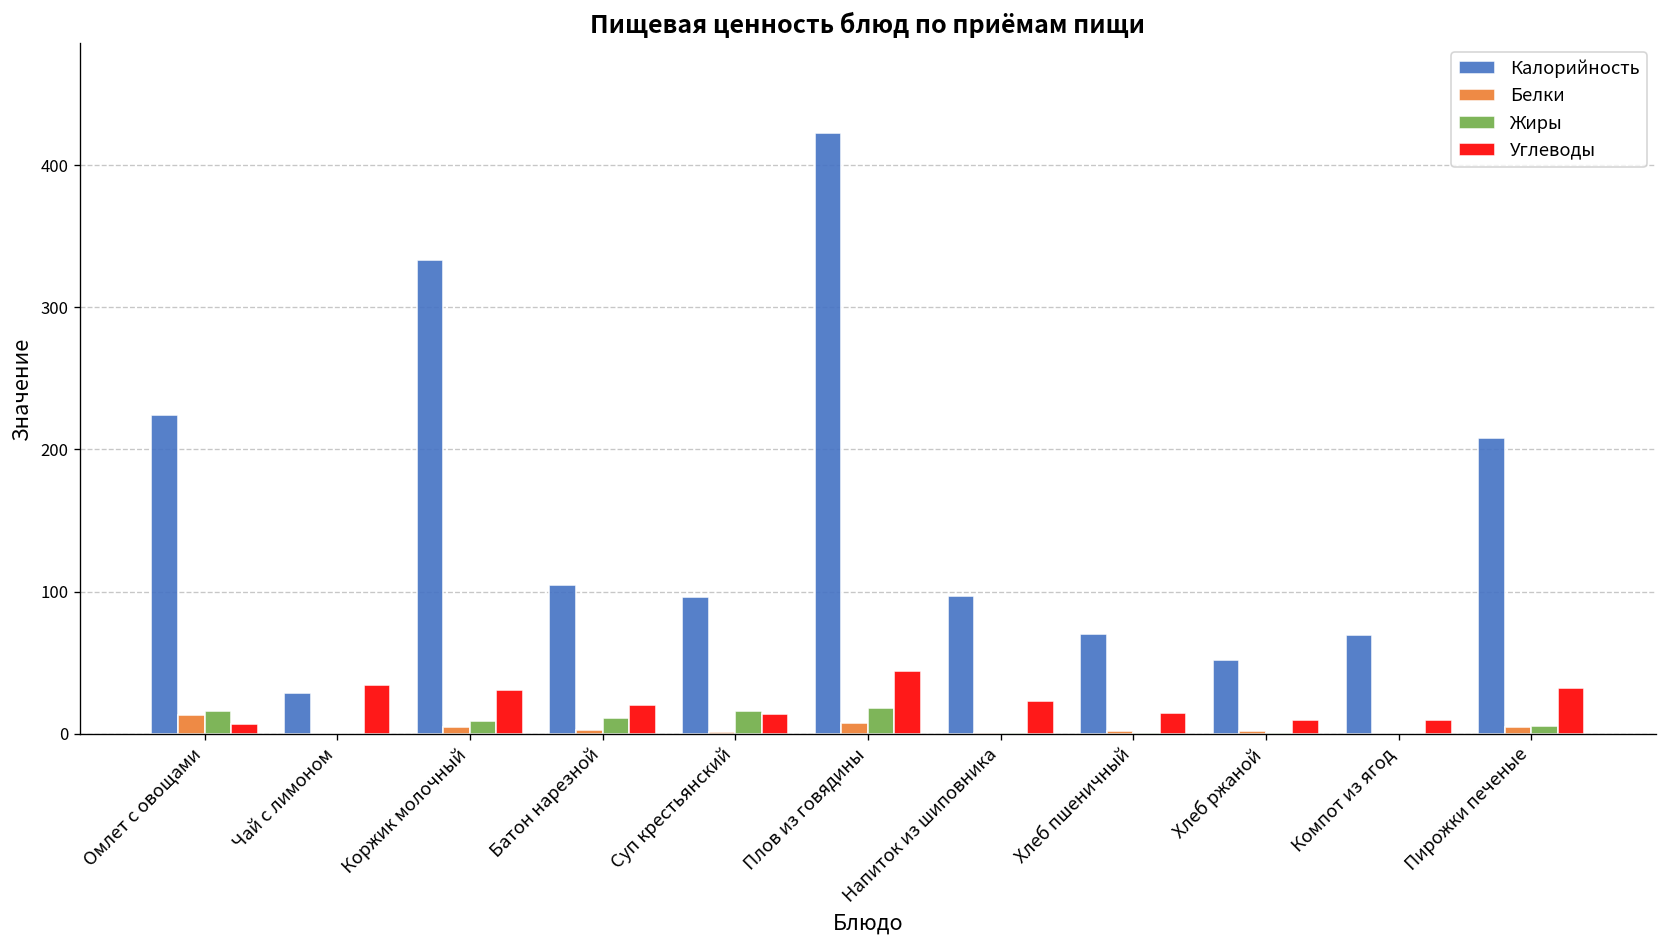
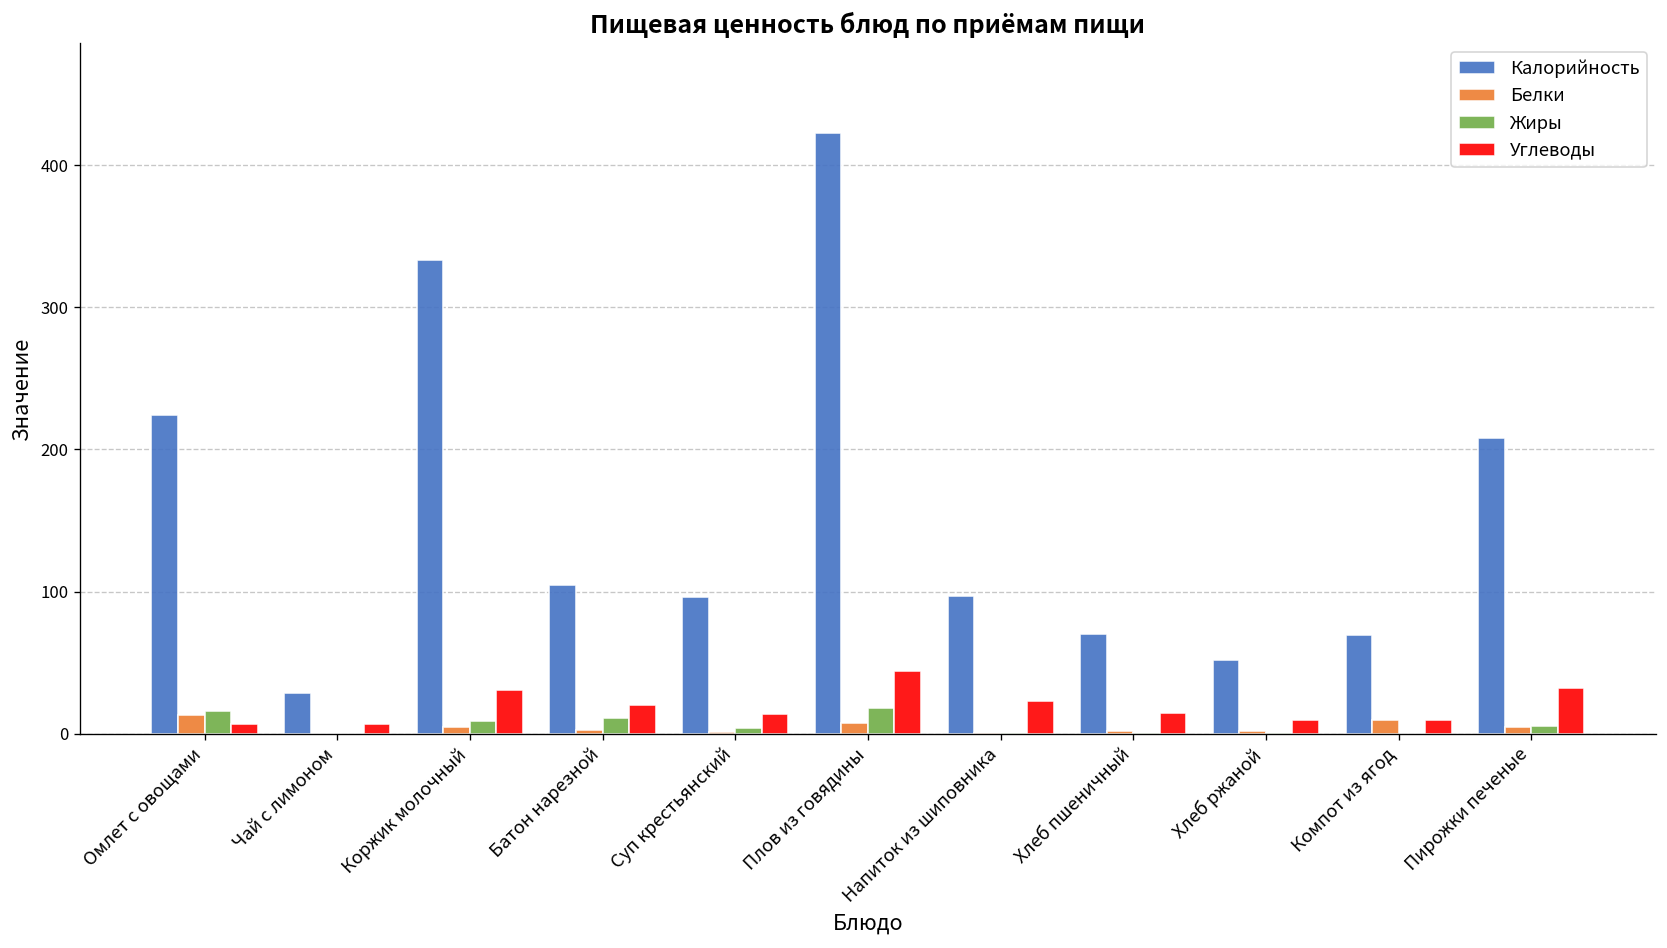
  {
    "Калорийность": {
      "Омлет с овощами": 224,
      "Чай с лимоном": 28,
      "Коржик молочный": 333,
      "Батон нарезной": 105,
      "Суп крестьянский": 96,
      "Плов из говядины": 422,
      "Напиток из шиповника": 97,
      "Хлеб пшеничный": 71,
      "Хлеб ржаной": 52,
      "Компот из ягод": 69,
      "Пирожки печеные": 208
    },
    "Белки": {
      "Омлет с овощами": 13,
      "Коржик молочный": 5,
      "Батон нарезной": 3,
      "Плов из говядины": 7,
      "Хлеб пшеничный": 2,
-     "Компот из ягод": 0,
+     "Компот из ягод": 10,
      "Пирожки печеные": 5
    },
    "Жиры": {
      "Омлет с овощами": 16,
      "Чай с лимоном": 0,
      "Коржик молочный": 9,
      "Батон нарезной": 11,
-     "Суп крестьянский": 16,
+     "Суп крестьянский": 4,
      "Плов из говядины": 18,
      "Пирожки печеные": 5
    },
    "Углеводы": {
      "Омлет с овощами": 7,
-     "Чай с лимоном": 34,
+     "Чай с лимоном": 7,
      "Коржик молочный": 31,
      "Батон нарезной": 21,
      "Суп крестьянский": 14,
      "Плов из говядины": 44,
      "Напиток из шиповника": 23,
      "Хлеб пшеничный": 15,
      "Хлеб ржаной": 10,
      "Компот из ягод": 10,
      "Пирожки печеные": 32
    }
  }
